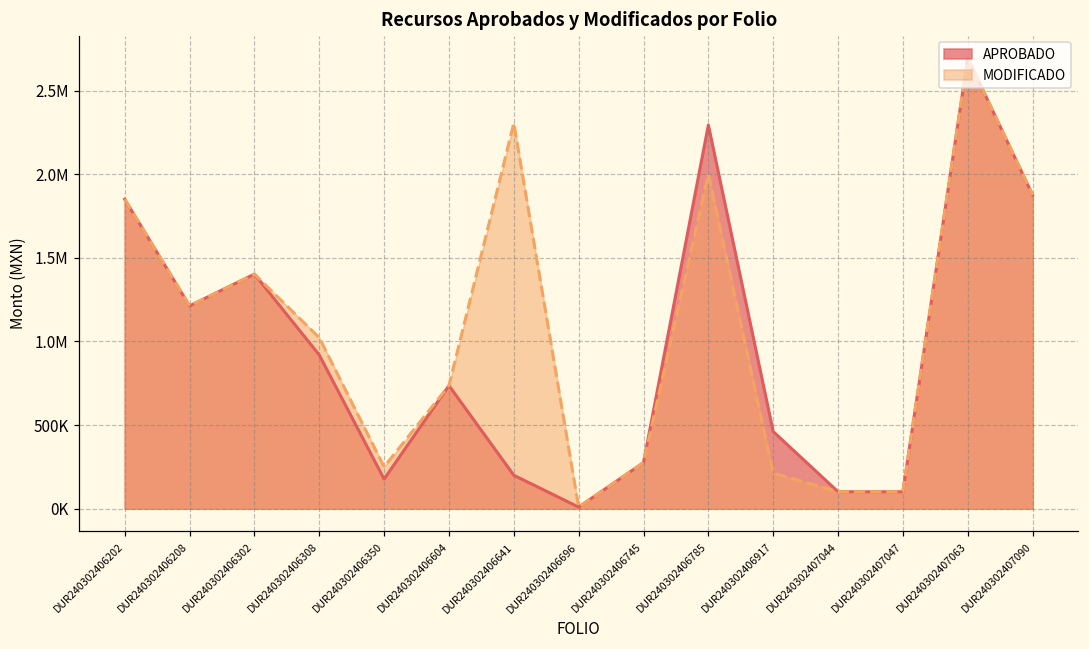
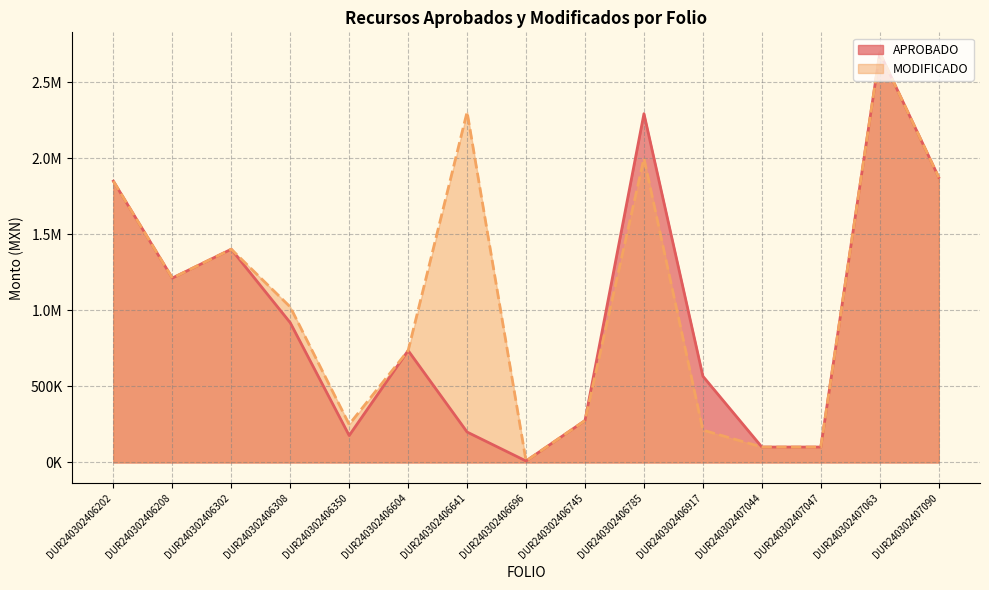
  {
    "APROBADO": {
      "DUR240302406308": 920000,
      "DUR240302406350": 180000,
      "DUR240302406641": 200000,
      "DUR240302406785": 2290000,
-     "DUR240302406917": 460000
+     "DUR240302406917": 570000
    },
    "MODIFICADO": {
      "DUR240302406308": 1020000,
      "DUR240302406350": 250000,
      "DUR240302406641": 2300000,
      "DUR240302406785": 2000000,
      "DUR240302406917": 210000
    }
  }
